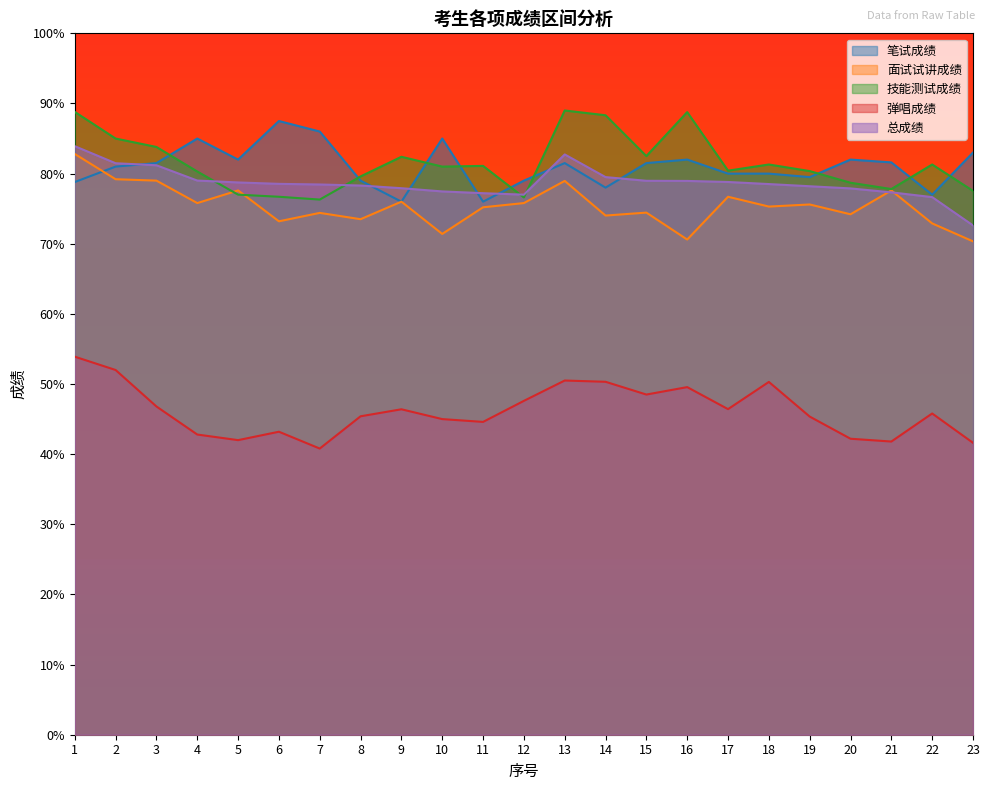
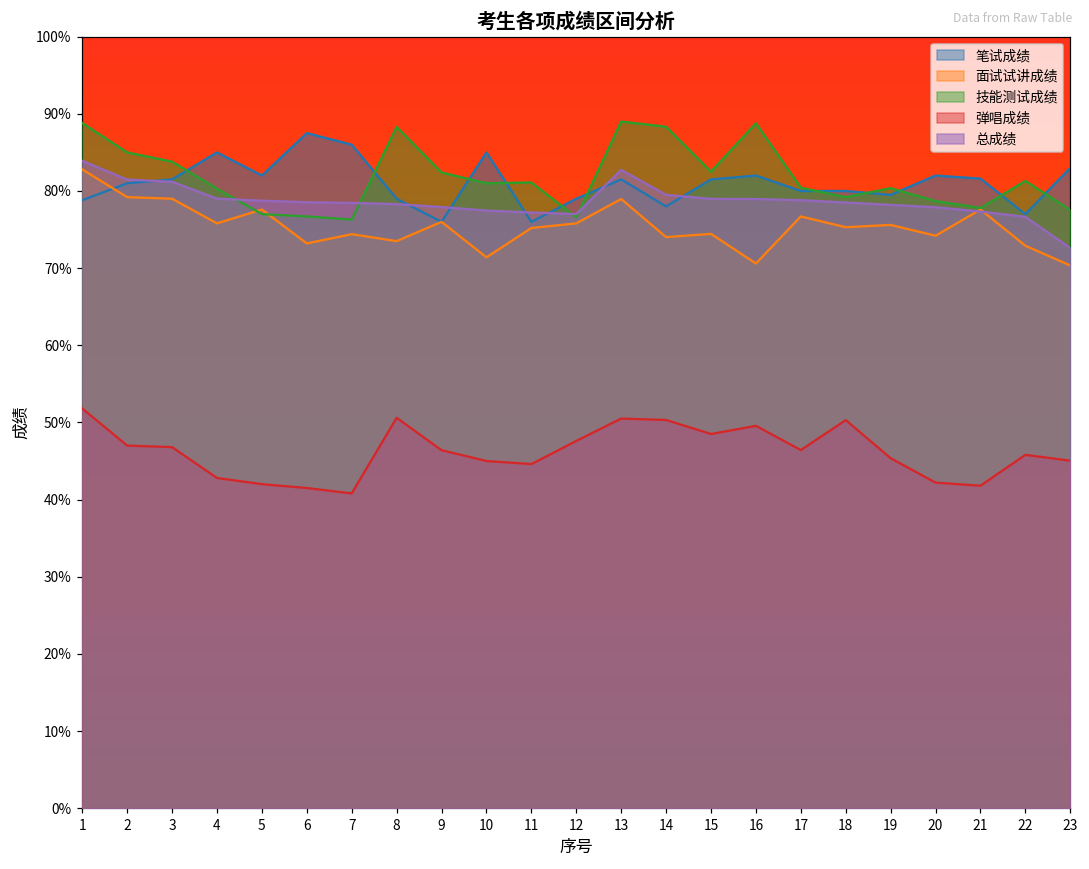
  {
    "笔试成绩": {
      "1": "79%",
      "2": "81%",
      "4": "85%",
      "5": "82%",
      "6": "88%",
      "7": "86%",
      "8": "79%",
      "10": "85%",
      "11": "76%",
      "12": "79%",
      "13": "82%",
      "14": "78%",
      "15": "82%",
      "16": "82%",
      "17": "80%",
      "18": "80%",
      "19": "80%",
      "20": "82%",
      "21": "82%",
      "23": "83%"
    },
    "面试试讲成绩": {
      "1": "83%",
      "2": "79%",
      "3": "79%",
      "4": "76%",
      "5": "78%",
      "6": "73%",
      "7": "74%",
      "8": "74%",
      "10": "71%",
      "11": "75%",
      "12": "76%",
      "13": "79%",
      "14": "74%",
      "15": "74%",
      "16": "71%",
      "17": "77%",
      "18": "75%",
      "19": "76%",
      "20": "74%",
      "22": "73%",
      "23": "70%"
    },
    "技能测试成绩": {
      "1": "89%",
      "2": "85%",
      "3": "84%",
      "4": "80%",
      "5": "77%",
      "6": "77%",
      "7": "76%",
-     "8": "80%",
+     "8": "88%",
      "9": "82%",
      "10": "81%",
      "11": "81%",
      "12": "77%",
      "13": "89%",
      "14": "88%",
      "15": "83%",
      "16": "89%",
      "17": "80%",
-     "18": "81%",
+     "18": "79%",
      "19": "80%",
      "20": "79%",
      "22": "81%",
      "23": "78%"
    },
    "弹唱成绩": {
-     "1": "54%",
-     "2": "52%",
+     "1": "52%",
+     "2": "47%",
      "3": "47%",
      "4": "43%",
      "5": "42%",
-     "6": "43%",
+     "6": "42%",
      "7": "41%",
-     "8": "45%",
+     "8": "51%",
      "9": "46%",
      "10": "45%",
      "11": "45%",
      "12": "48%",
      "13": "51%",
      "14": "50%",
      "15": "49%",
      "16": "50%",
      "17": "46%",
      "18": "50%",
      "19": "45%",
      "20": "42%",
      "21": "42%",
      "22": "46%",
-     "23": "42%"
+     "23": "45%"
    },
    "总成绩": {
      "1": "84%",
      "2": "81%",
      "4": "79%",
      "5": "79%",
      "6": "79%",
      "7": "78%",
      "8": "78%",
      "9": "78%",
      "10": "77%",
      "11": "77%",
      "12": "77%",
      "13": "83%",
      "14": "80%",
      "15": "79%",
      "16": "79%",
      "17": "79%",
      "18": "79%",
      "19": "78%",
      "20": "78%",
      "23": "73%"
    }
  }
